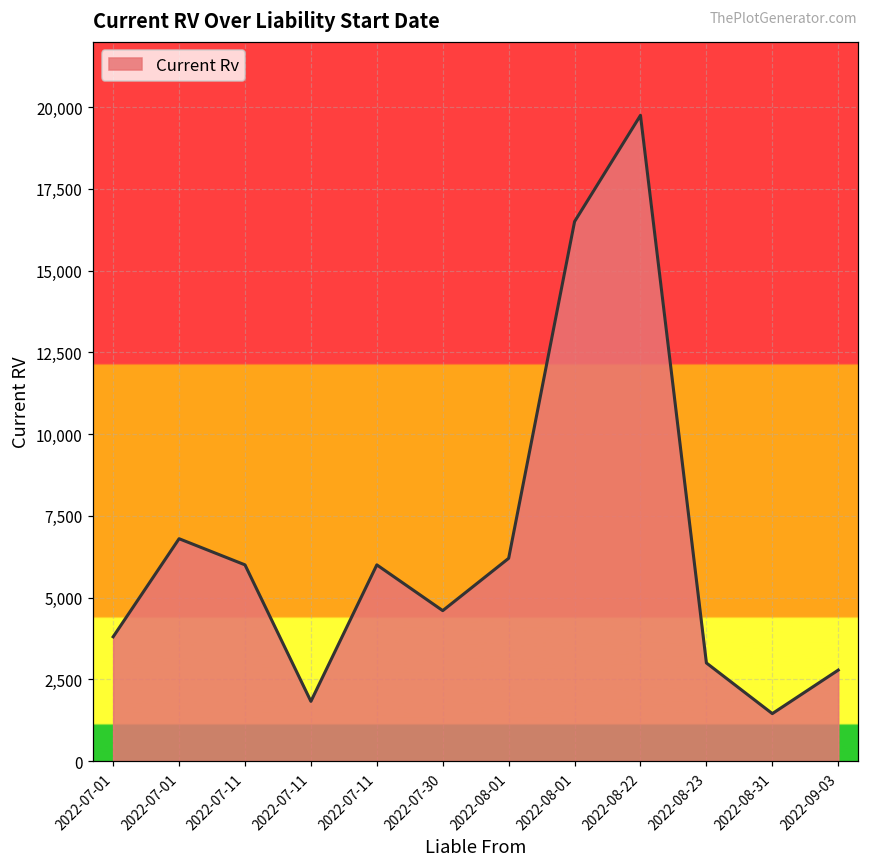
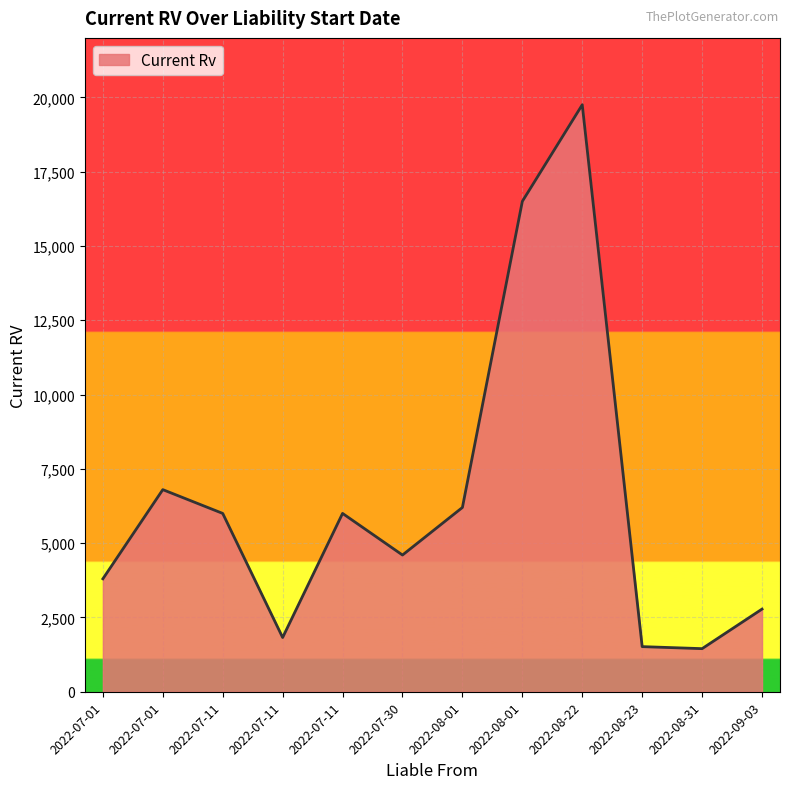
  {
    "2022-07-30": "4,600",
    "2022-08-22": "19,800",
-   "2022-08-23": "3,000",
+   "2022-08-23": "1,500",
    "2022-08-31": "1,500",
    "2022-09-03": "2,800"
  }
